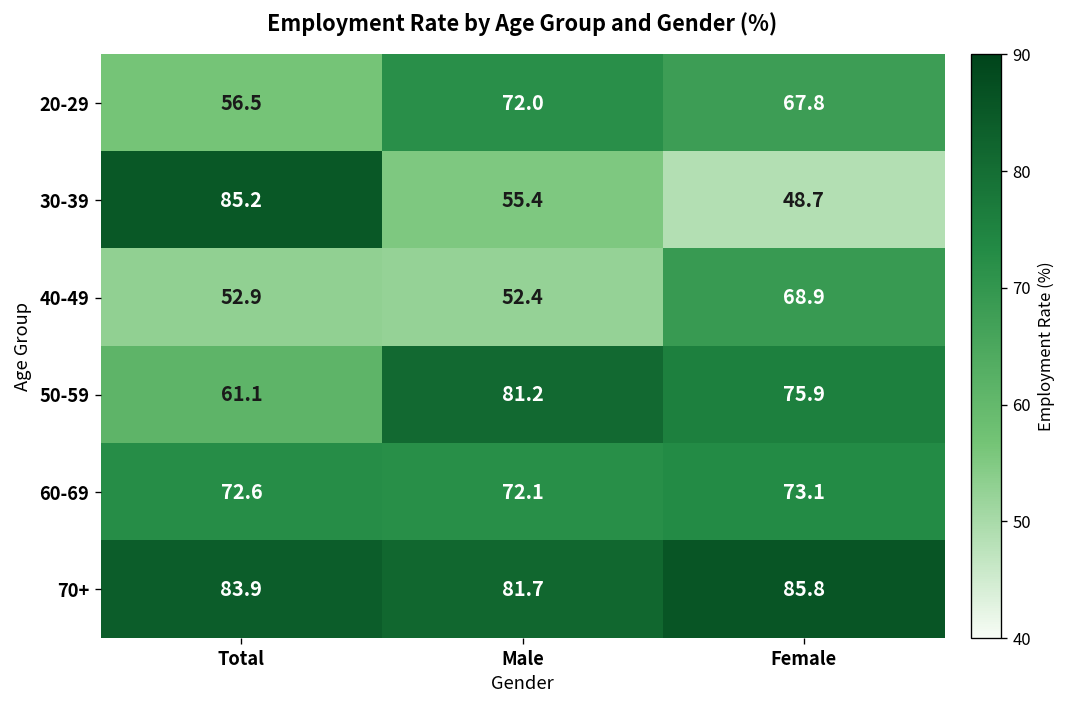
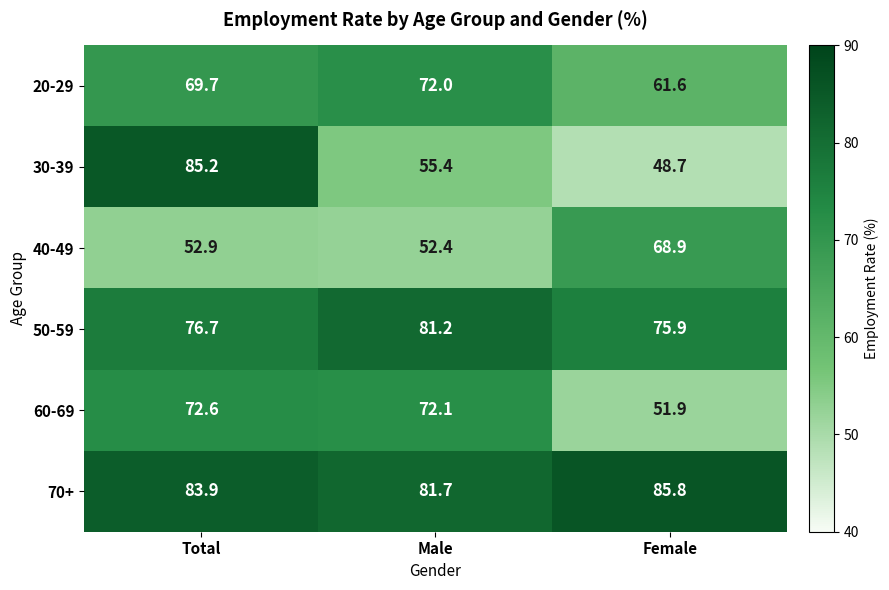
  {
    "20-29": {
-     "Total": 56.5,
+     "Total": 69.7,
      "Male": 72.0,
-     "Female": 67.8
+     "Female": 61.6
    },
    "30-39": {
      "Total": 85.2,
      "Male": 55.4,
      "Female": 48.7
    },
    "40-49": {
      "Total": 52.9,
      "Male": 52.4,
      "Female": 68.9
    },
    "50-59": {
-     "Total": 61.1,
+     "Total": 76.7,
      "Male": 81.2,
      "Female": 75.9
    },
    "60-69": {
      "Total": 72.6,
      "Male": 72.1,
-     "Female": 73.1
+     "Female": 51.9
    },
    "70+": {
      "Total": 83.9,
      "Male": 81.7,
      "Female": 85.8
    }
  }
